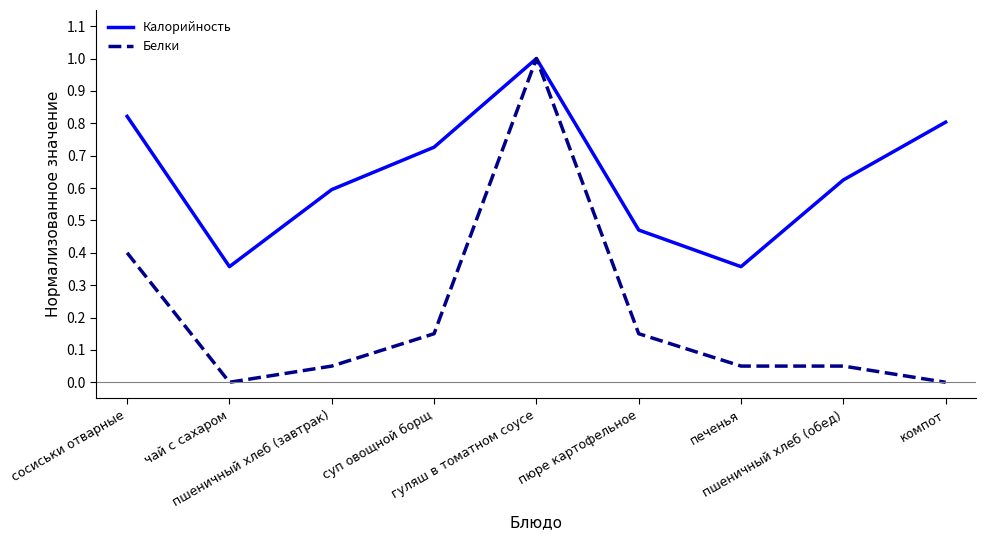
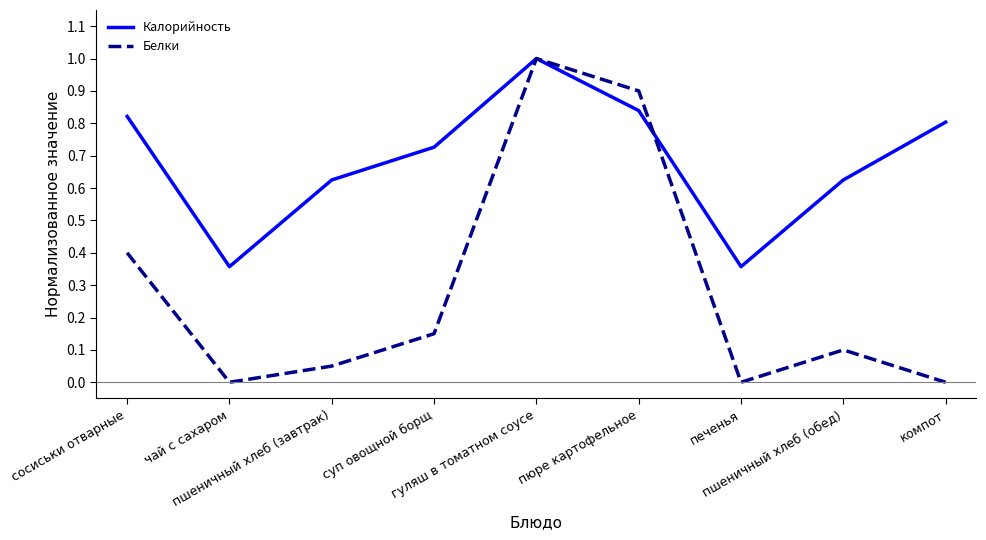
  {
    "Калорийность": {
      "сосиськи отварные": 0.82,
      "чай с сахаром": 0.36,
-     "пшеничный хлеб (завтрак)": 0.60,
+     "пшеничный хлеб (завтрак)": 0.63,
      "суп овощной борщ": 0.73,
-     "пюре картофельное": 0.47,
+     "пюре картофельное": 0.84,
      "печенья": 0.36,
      "пшеничный хлеб (обед)": 0.63,
      "компот": 0.80
    },
    "Белки": {
      "сосиськи отварные": 0.40,
      "чай с сахаром": 0.00,
      "пшеничный хлеб (завтрак)": 0.05,
      "суп овощной борщ": 0.15,
-     "пюре картофельное": 0.15,
-     "печенья": 0.05,
-     "пшеничный хлеб (обед)": 0.05,
+     "пюре картофельное": 0.90,
+     "печенья": 0.00,
+     "пшеничный хлеб (обед)": 0.10,
      "компот": 0.00
    }
  }
